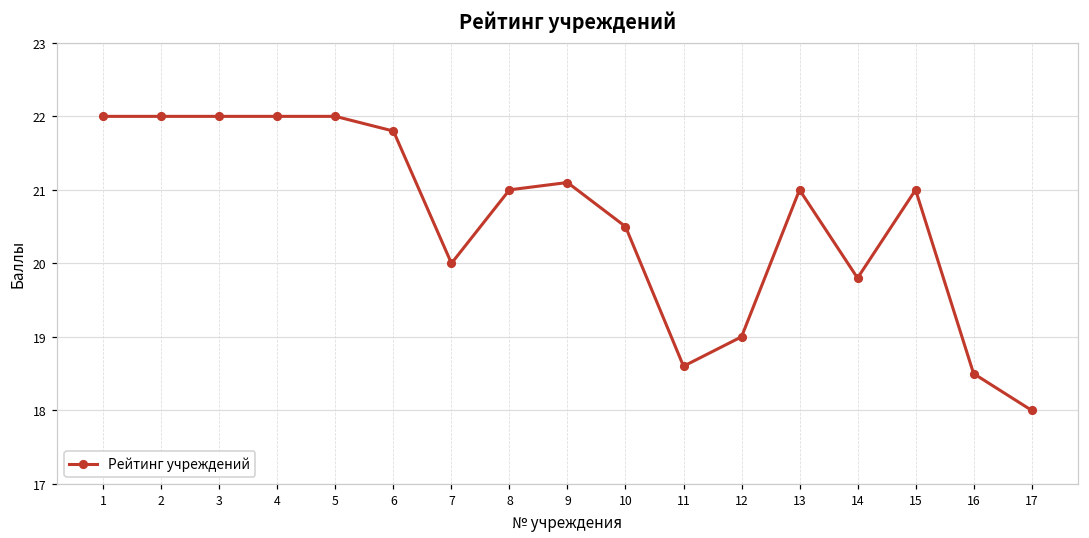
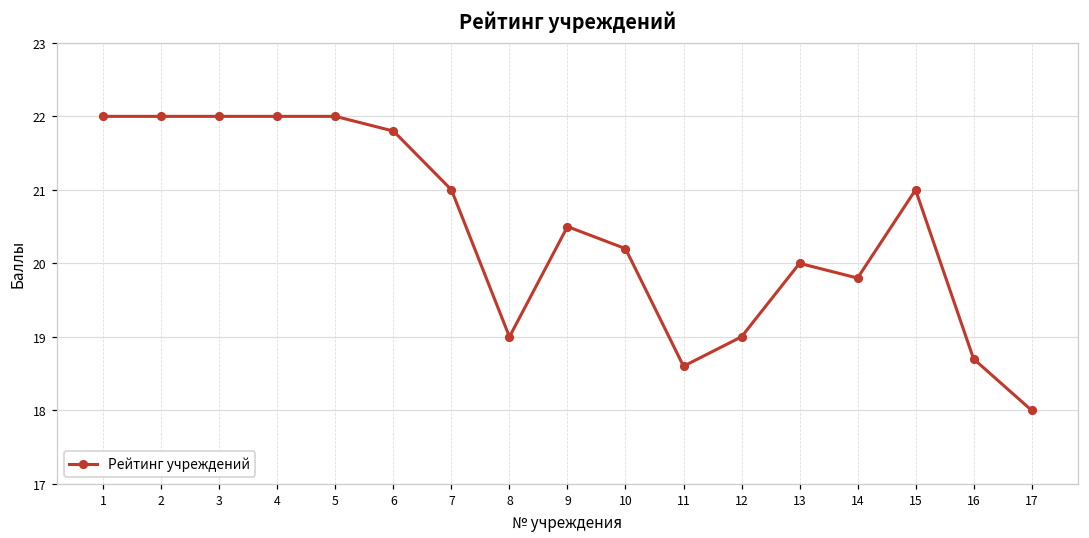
  {
    "1": 22.0,
    "2": 22.0,
    "3": 22.0,
    "4": 22.0,
    "5": 22.0,
    "6": 21.8,
-   "7": 20,
-   "8": 21,
-   "9": 21.1,
-   "10": 20.5,
+   "7": 21,
+   "8": 19,
+   "9": 20.5,
+   "10": 20.2,
    "11": 18.6,
    "12": 19.0,
-   "13": 21,
+   "13": 20,
    "14": 19.8,
    "15": 21.0,
-   "16": 18.5,
+   "16": 18.7,
    "17": 18.0
  }
